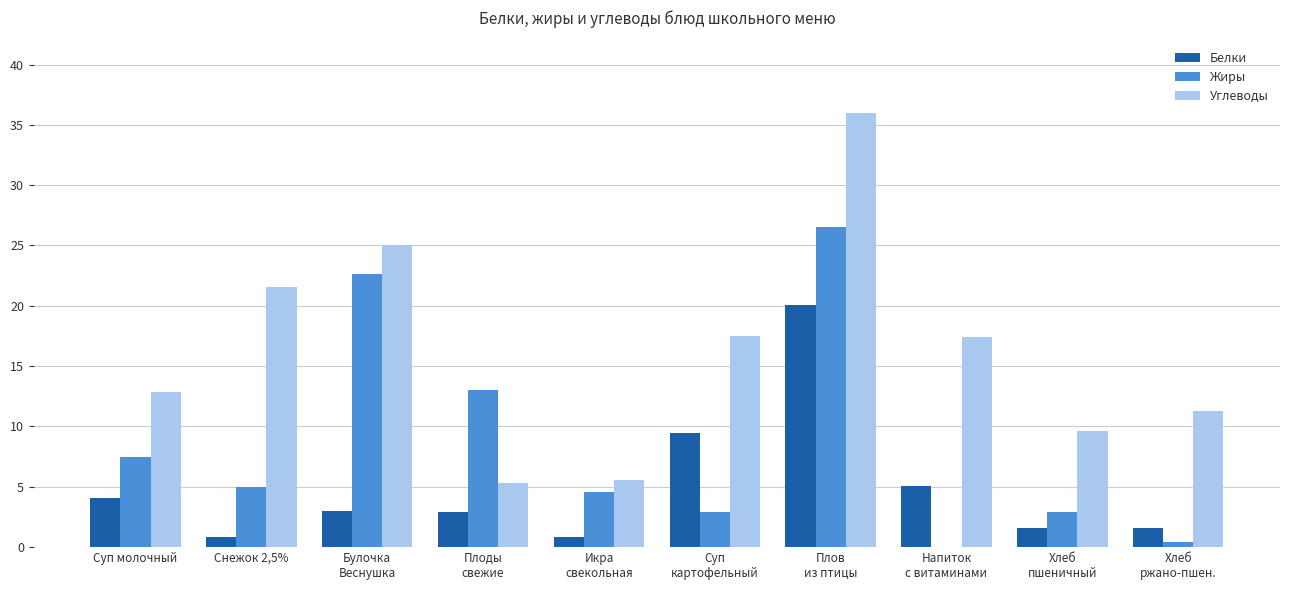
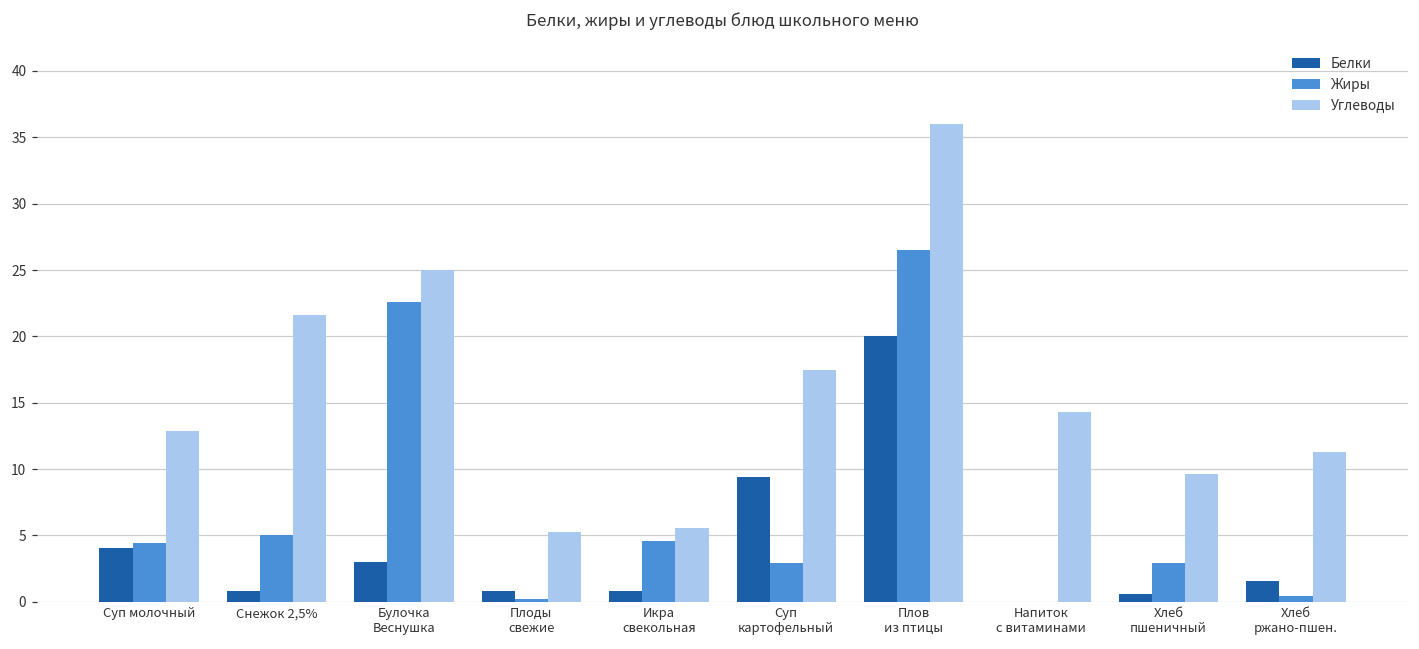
  {
    "Белки": {
      "Суп молочный": 4.1,
      "Снежок 2,5%": 0.8,
      "Булочка Веснушка": 3.0,
-     "Плоды свежие": 2.9,
+     "Плоды свежие": 0.8,
      "Икра свекольная": 0.8,
      "Суп картофельный": 9.4,
      "Плов из птицы": 20.0,
-     "Напиток с витаминами": 5.1,
-     "Хлеб пшеничный": 1.6,
+     "Напиток с витаминами": 0.0,
+     "Хлеб пшеничный": 0.6,
      "Хлеб ржано-пшен.": 1.6
    },
    "Жиры": {
-     "Суп молочный": 7.5,
+     "Суп молочный": 4.4,
      "Снежок 2,5%": 5.0,
      "Булочка Веснушка": 22.6,
-     "Плоды свежие": 13.0,
+     "Плоды свежие": 0.2,
      "Икра свекольная": 4.6,
      "Суп картофельный": 3.0,
      "Плов из птицы": 26.5,
      "Напиток с витаминами": 0.0,
      "Хлеб пшеничный": 2.9,
      "Хлеб ржано-пшен.": 0.4
    },
    "Углеводы": {
      "Суп молочный": 12.9,
      "Снежок 2,5%": 21.6,
      "Булочка Веснушка": 25.0,
      "Плоды свежие": 5.3,
      "Икра свекольная": 5.5,
      "Суп картофельный": 17.5,
      "Плов из птицы": 36.0,
-     "Напиток с витаминами": 17.4,
+     "Напиток с витаминами": 14.3,
      "Хлеб пшеничный": 9.7,
      "Хлеб ржано-пшен.": 11.3
    }
  }
